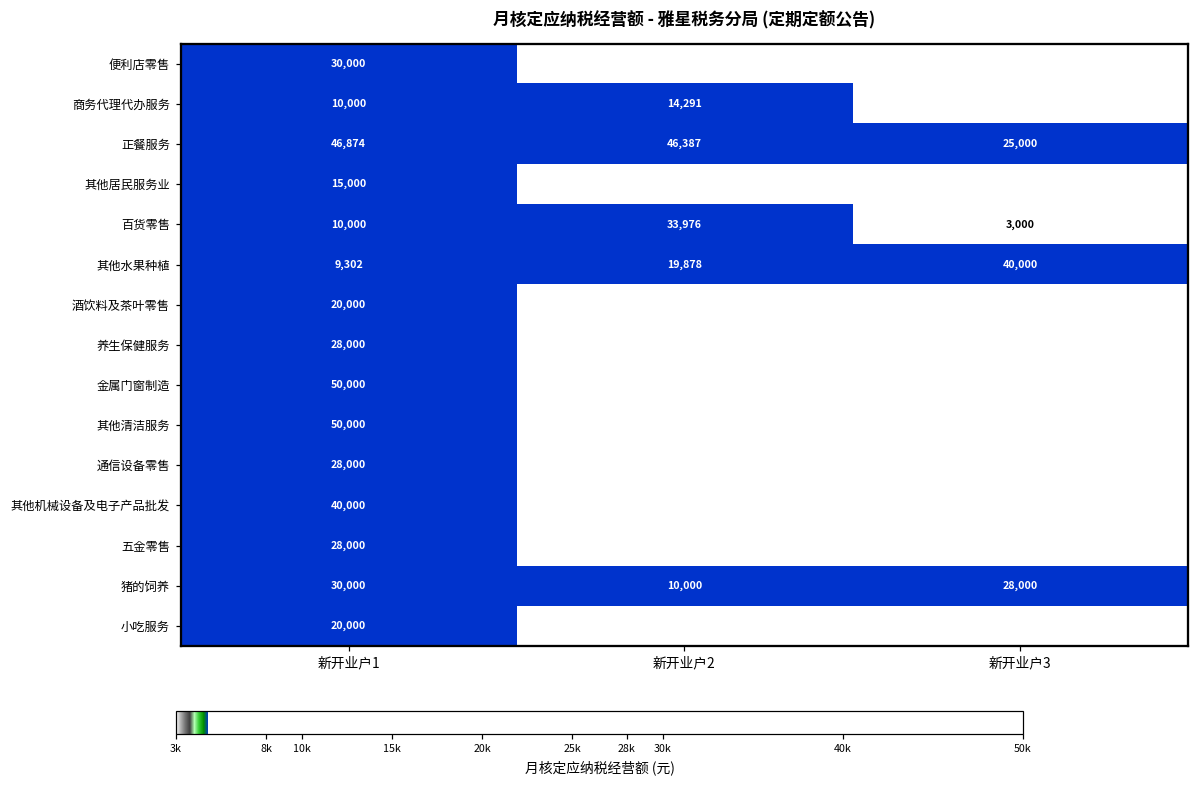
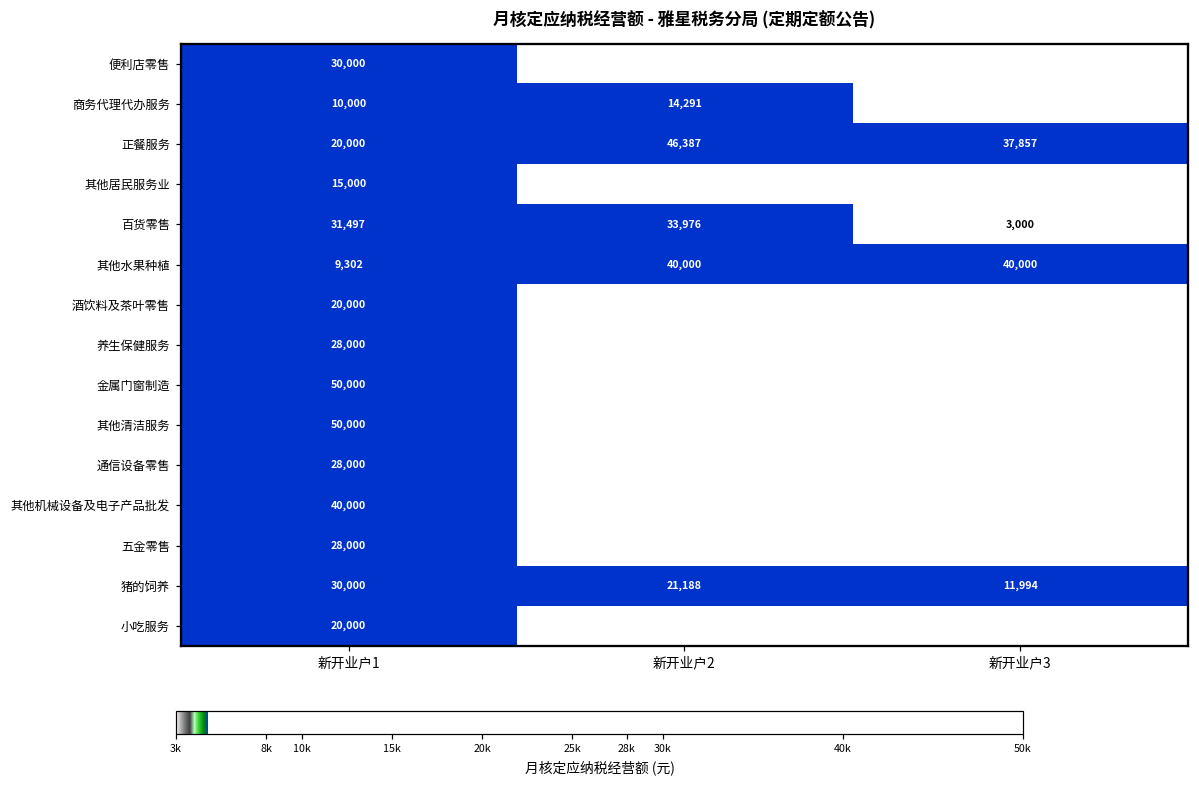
  {
    "便利店零售": {
      "新开业户1": "30,000"
    },
    "商务代理代办服务": {
      "新开业户1": "10,000",
      "新开业户2": "14,291"
    },
    "正餐服务": {
-     "新开业户1": "46,874",
+     "新开业户1": "20,000",
      "新开业户2": "46,387",
-     "新开业户3": "25,000"
+     "新开业户3": "37,857"
    },
    "其他居民服务业": {
      "新开业户1": "15,000"
    },
    "百货零售": {
-     "新开业户1": "10,000",
+     "新开业户1": "31,497",
      "新开业户2": "33,976",
      "新开业户3": "3,000"
    },
    "其他水果种植": {
      "新开业户1": "9,302",
-     "新开业户2": "19,878",
+     "新开业户2": "40,000",
      "新开业户3": "40,000"
    },
    "酒饮料及茶叶零售": {
      "新开业户1": "20,000"
    },
    "养生保健服务": {
      "新开业户1": "28,000"
    },
    "金属门窗制造": {
      "新开业户1": "50,000"
    },
    "其他清洁服务": {
      "新开业户1": "50,000"
    },
    "通信设备零售": {
      "新开业户1": "28,000"
    },
    "其他机械设备及电子产品批发": {
      "新开业户1": "40,000"
    },
    "五金零售": {
      "新开业户1": "28,000"
    },
    "猪的饲养": {
      "新开业户1": "30,000",
-     "新开业户2": "10,000",
-     "新开业户3": "28,000"
+     "新开业户2": "21,188",
+     "新开业户3": "11,994"
    },
    "小吃服务": {
      "新开业户1": "20,000"
    }
  }
